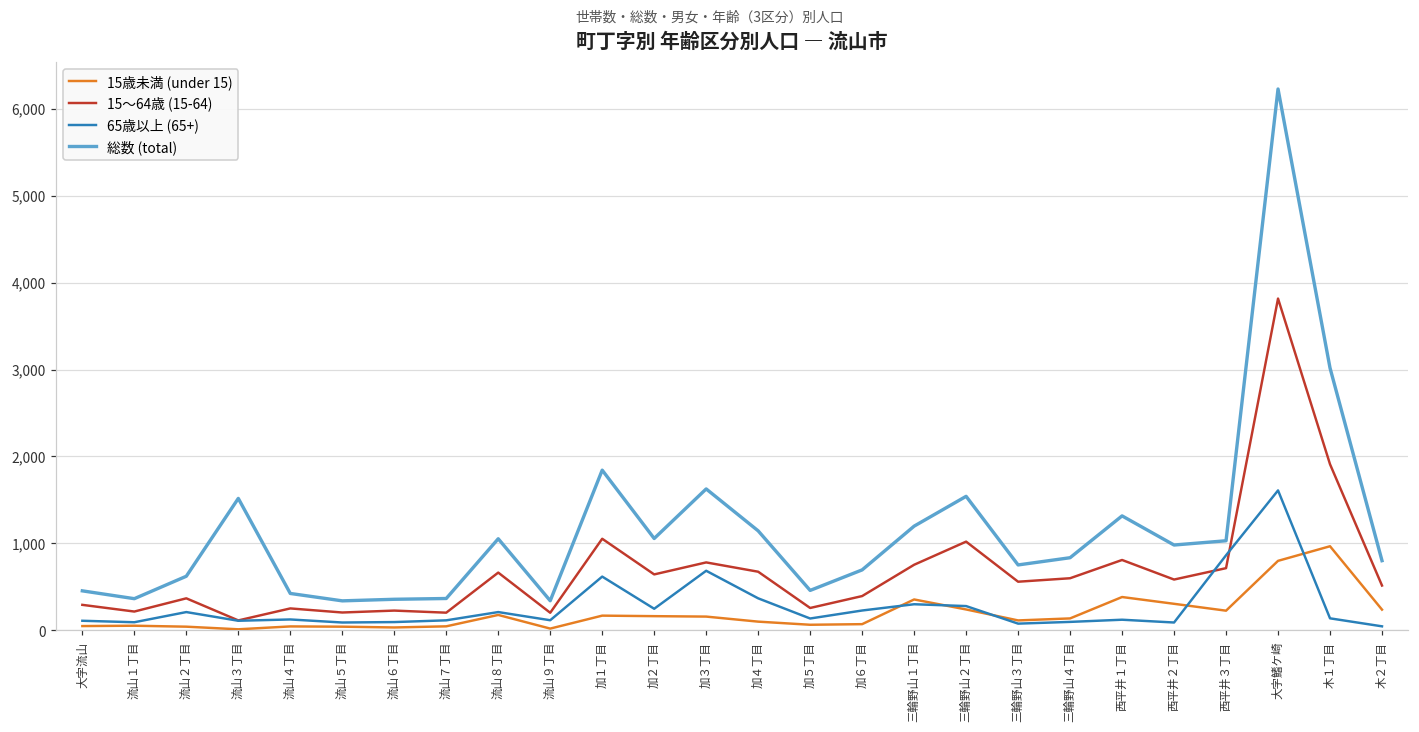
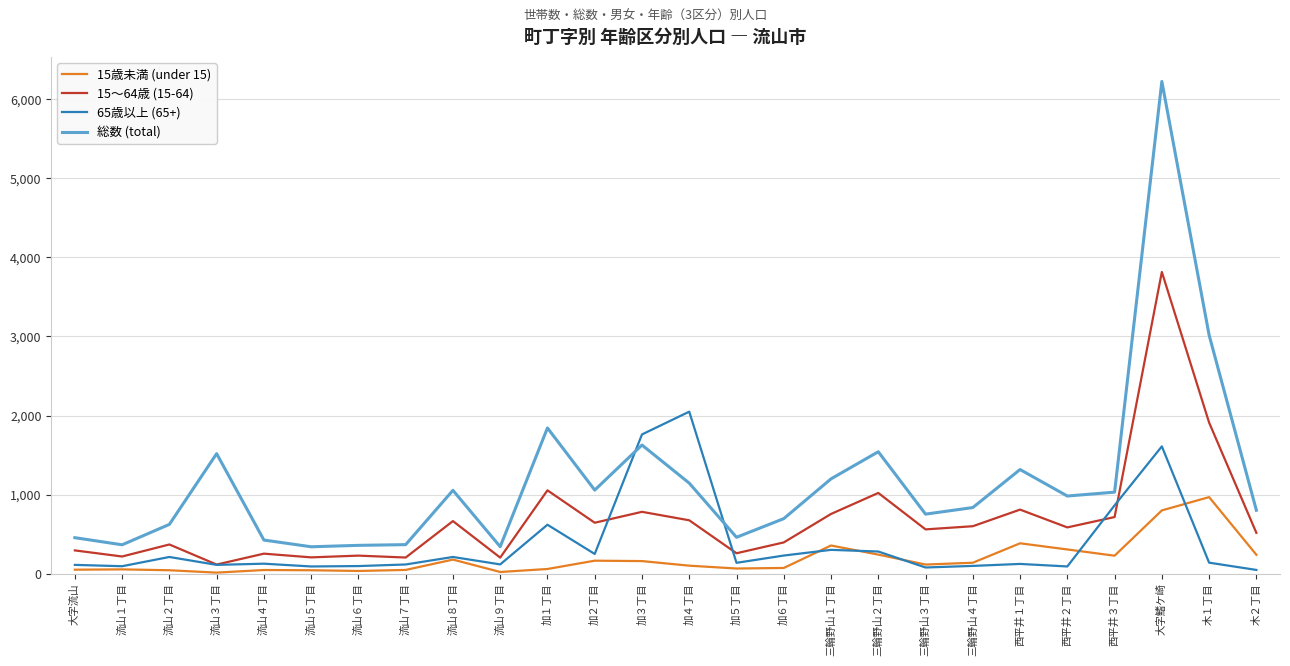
  {
    "15歳未満 (under 15)": {
      "大字流山": "100",
      "流山１丁目": "100",
      "流山２丁目": "0",
      "流山３丁目": "0",
      "流山４丁目": "0",
      "流山５丁目": "0",
      "流山６丁目": "0",
      "流山７丁目": "0",
      "流山８丁目": "200",
      "流山９丁目": "0",
-     "加１丁目": "200",
+     "加１丁目": "100",
      "加２丁目": "200",
      "加３丁目": "200",
      "加４丁目": "100",
      "加５丁目": "100",
      "加６丁目": "100",
      "三輪野山１丁目": "400",
      "三輪野山２丁目": "200",
      "三輪野山３丁目": "100",
      "三輪野山４丁目": "100",
      "西平井１丁目": "400",
      "西平井２丁目": "300",
      "西平井３丁目": "200",
      "大字鰭ケ崎": "800",
      "木１丁目": "1,000",
      "木２丁目": "200"
    },
    "15～64歳 (15-64)": {
      "大字流山": "300",
      "流山１丁目": "200",
      "流山２丁目": "400",
      "流山４丁目": "300",
      "流山５丁目": "200",
      "流山６丁目": "200",
      "流山７丁目": "200",
      "流山８丁目": "700",
      "流山９丁目": "200",
      "加１丁目": "1,100",
      "加２丁目": "600",
      "加３丁目": "800",
      "加４丁目": "700",
      "加５丁目": "300",
      "加６丁目": "400",
      "三輪野山１丁目": "800",
      "三輪野山２丁目": "1,000",
      "三輪野山３丁目": "600",
      "三輪野山４丁目": "600",
      "西平井１丁目": "800",
      "西平井２丁目": "600",
      "西平井３丁目": "700",
      "大字鰭ケ崎": "3,800",
      "木１丁目": "1,900",
      "木２丁目": "500"
    },
    "65歳以上 (65+)": {
      "大字流山": "100",
      "流山１丁目": "100",
      "流山２丁目": "200",
      "流山４丁目": "100",
      "流山５丁目": "100",
      "流山６丁目": "100",
      "流山７丁目": "100",
      "流山８丁目": "200",
      "流山９丁目": "100",
      "加１丁目": "600",
      "加２丁目": "200",
-     "加３丁目": "700",
-     "加４丁目": "400",
+     "加３丁目": "1,800",
+     "加４丁目": "2,000",
      "加５丁目": "100",
      "加６丁目": "200",
      "三輪野山１丁目": "300",
      "三輪野山２丁目": "300",
      "三輪野山３丁目": "100",
      "三輪野山４丁目": "100",
      "西平井１丁目": "100",
      "西平井２丁目": "100",
      "西平井３丁目": "900",
      "大字鰭ケ崎": "1,600",
      "木１丁目": "100",
      "木２丁目": "0"
    },
    "総数 (total)": {
      "大字流山": "500",
      "流山１丁目": "400",
      "流山２丁目": "600",
      "流山３丁目": "1,500",
      "流山４丁目": "400",
      "流山５丁目": "300",
      "流山６丁目": "400",
      "流山７丁目": "400",
      "流山８丁目": "1,100",
      "流山９丁目": "300",
      "加１丁目": "1,800",
      "加２丁目": "1,100",
      "加３丁目": "1,600",
      "加４丁目": "1,100",
      "加５丁目": "500",
      "加６丁目": "700",
      "三輪野山１丁目": "1,200",
      "三輪野山２丁目": "1,500",
      "三輪野山３丁目": "800",
      "三輪野山４丁目": "800",
      "西平井１丁目": "1,300",
      "西平井２丁目": "1,000",
      "西平井３丁目": "1,000",
      "大字鰭ケ崎": "6,200",
      "木１丁目": "3,000",
      "木２丁目": "800"
    }
  }
